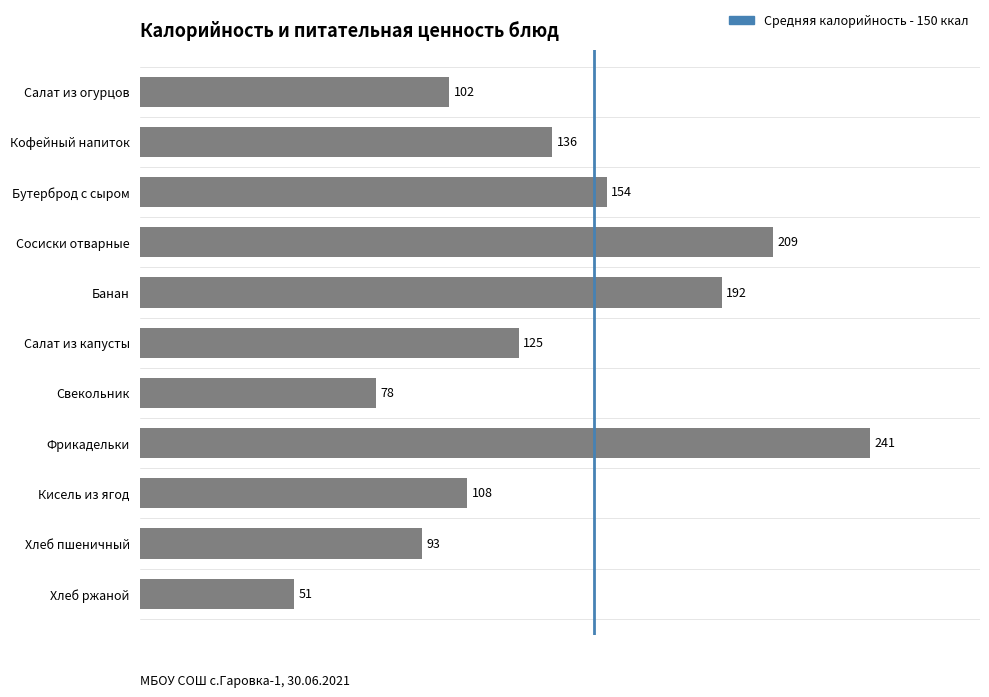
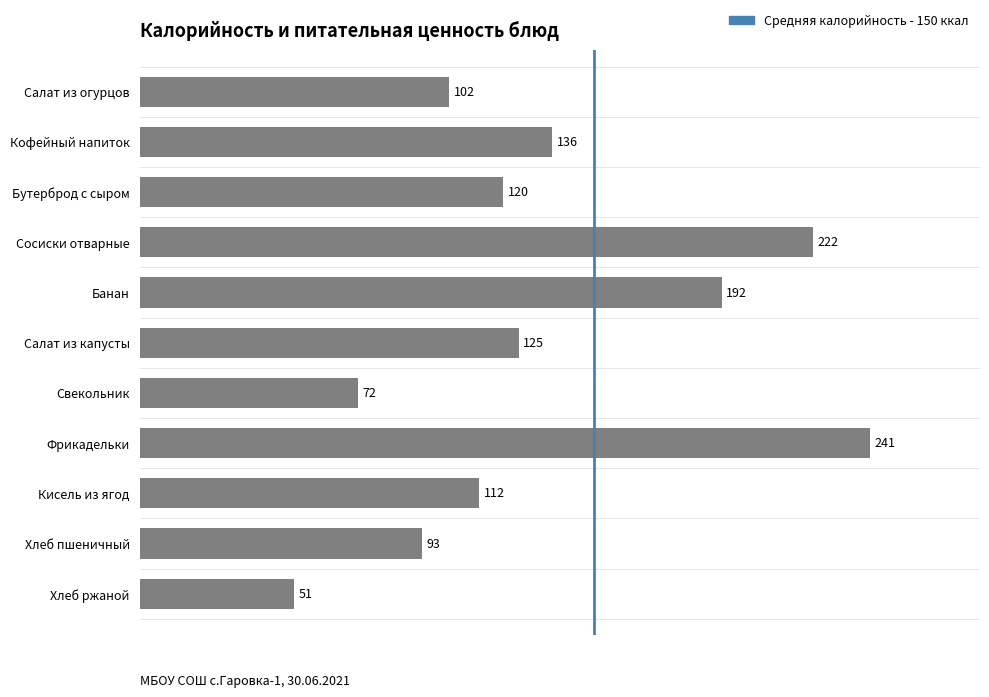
  {
    "Салат из огурцов": 102,
    "Кофейный напиток": 136,
-   "Бутерброд с сыром": 154,
-   "Сосиски отварные": 209,
+   "Бутерброд с сыром": 120,
+   "Сосиски отварные": 222,
    "Банан": 192,
    "Салат из капусты": 125,
-   "Свекольник": 78,
+   "Свекольник": 72,
    "Фрикадельки": 241,
-   "Кисель из ягод": 108,
+   "Кисель из ягод": 112,
    "Хлеб пшеничный": 93,
    "Хлеб ржаной": 51
  }
